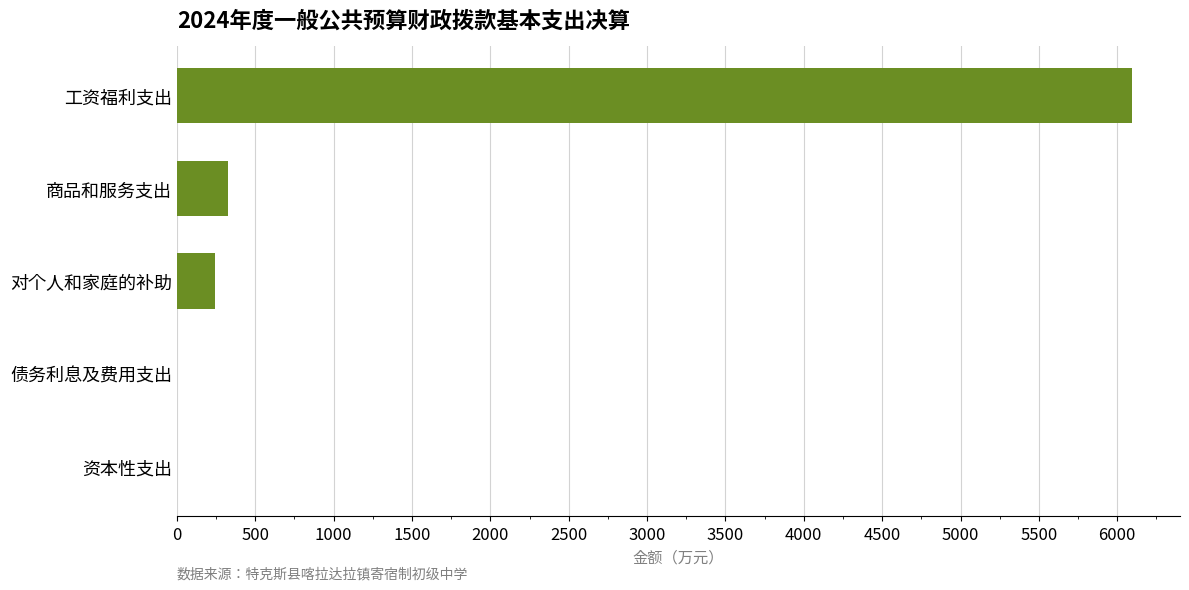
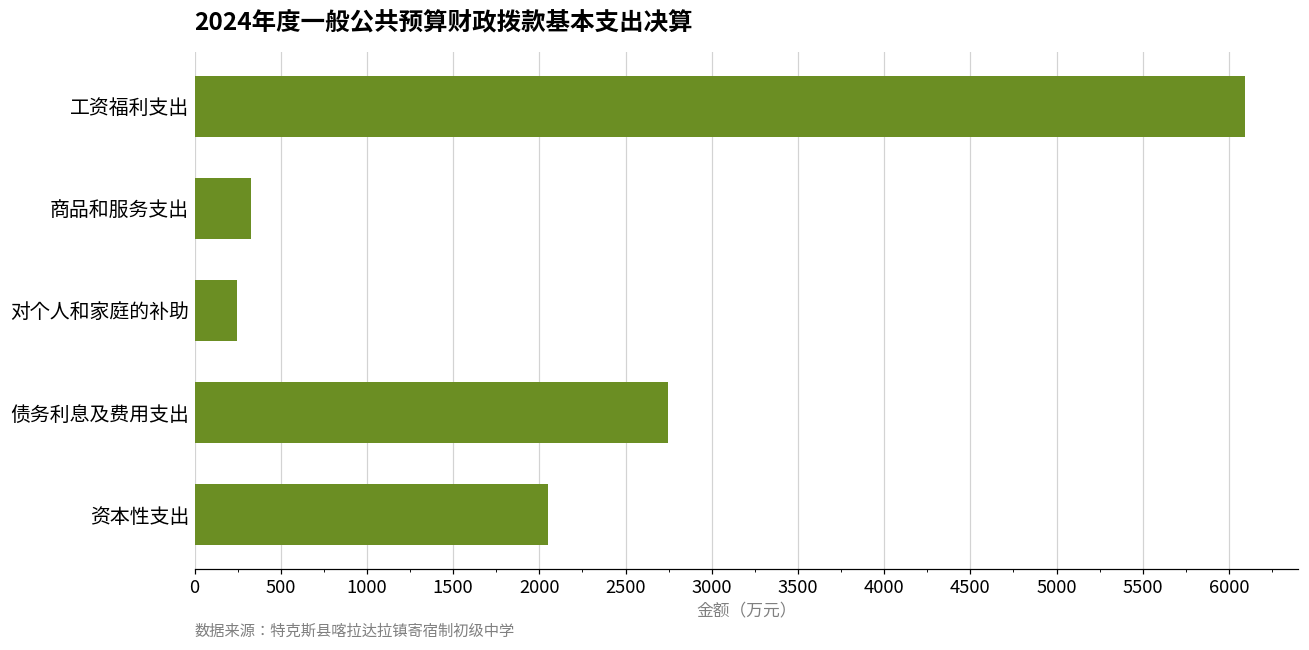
  {
    "工资福利支出": 6100,
    "商品和服务支出": 330,
    "对个人和家庭的补助": 250,
-   "债务利息及费用支出": 0,
-   "资本性支出": 0
+   "债务利息及费用支出": 2750,
+   "资本性支出": 2050
  }
